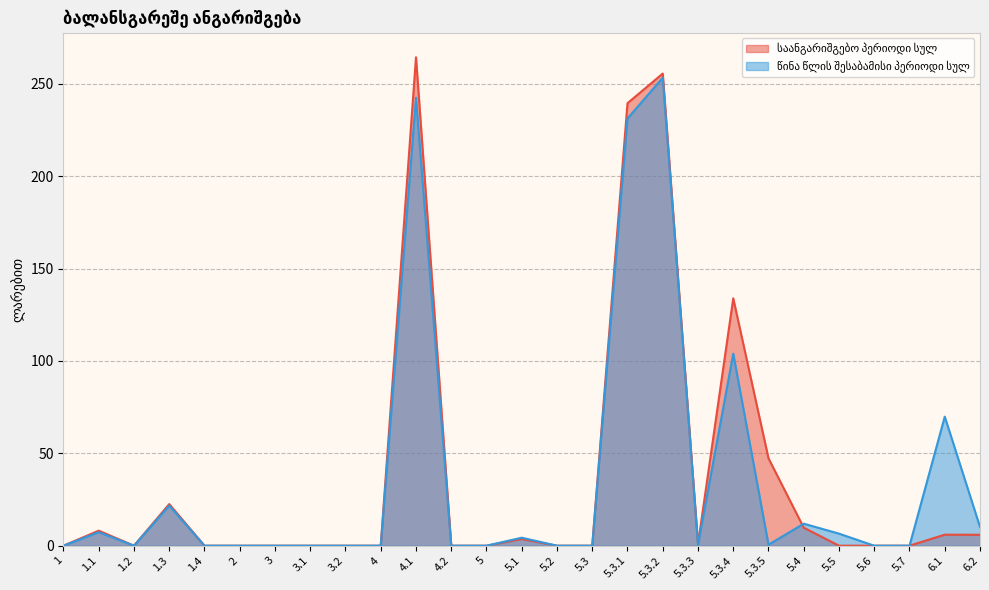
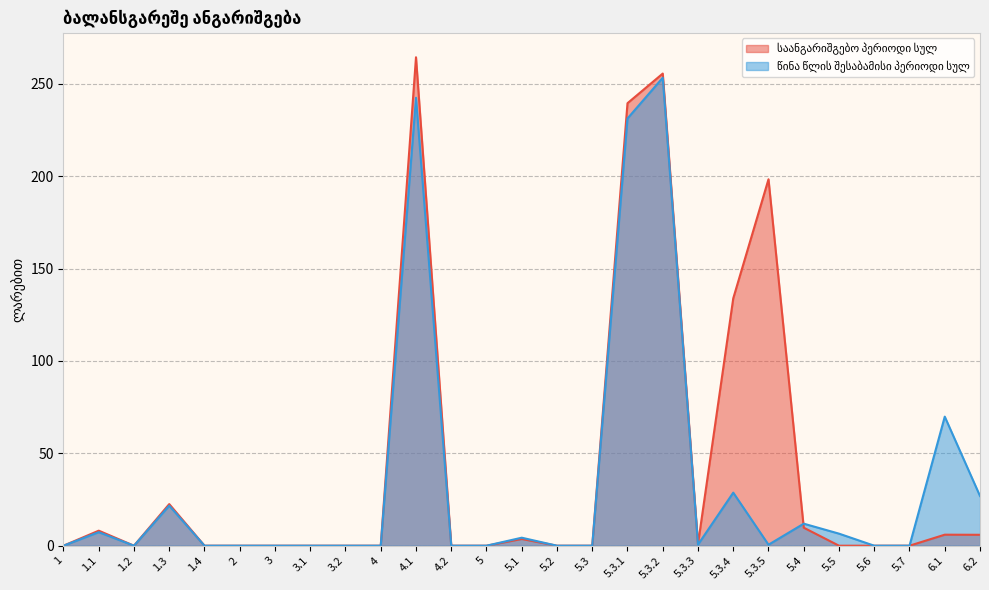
  {
    "საანგარიშგებო პერიოდი სულ": {
      "4.1": 264,
      "5.3.1": 240,
      "5.3.2": 256,
      "5.3.4": 134,
-     "5.3.5": 47,
+     "5.3.5": 198,
      "5.4": 10,
      "5.5": 0,
      "6.1": 6,
      "6.2": 6
    },
    "წინა წლის შესაბამისი პერიოდი სულ": {
      "4.1": 242,
      "5.3.1": 231,
      "5.3.2": 253,
-     "5.3.4": 104,
+     "5.3.4": 29,
      "5.3.5": 1,
      "5.4": 12,
      "5.5": 7,
      "6.1": 70,
-     "6.2": 10
+     "6.2": 27
    }
  }
